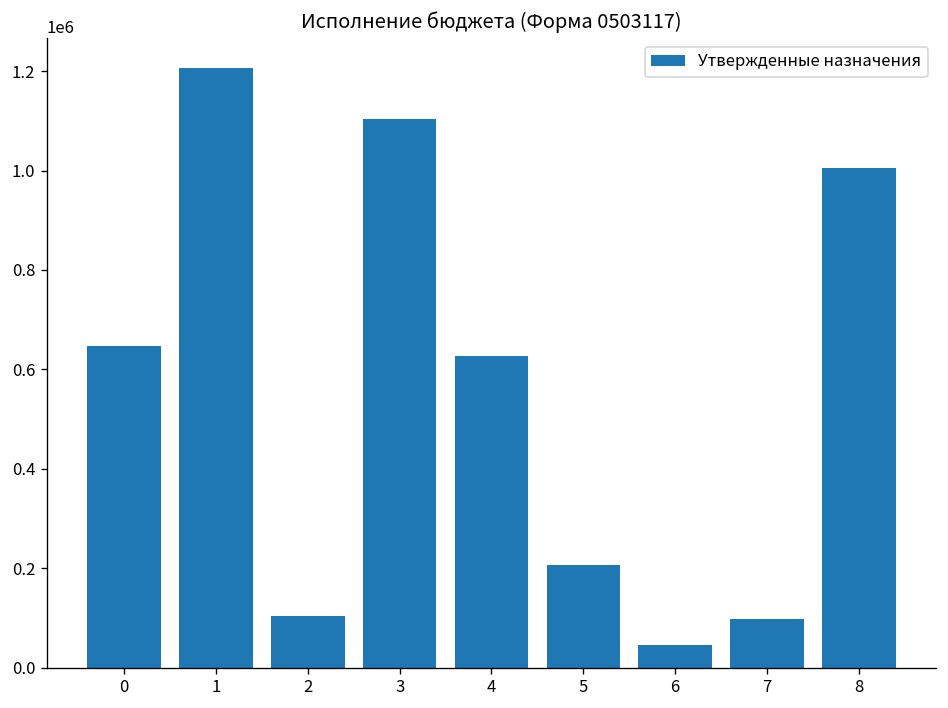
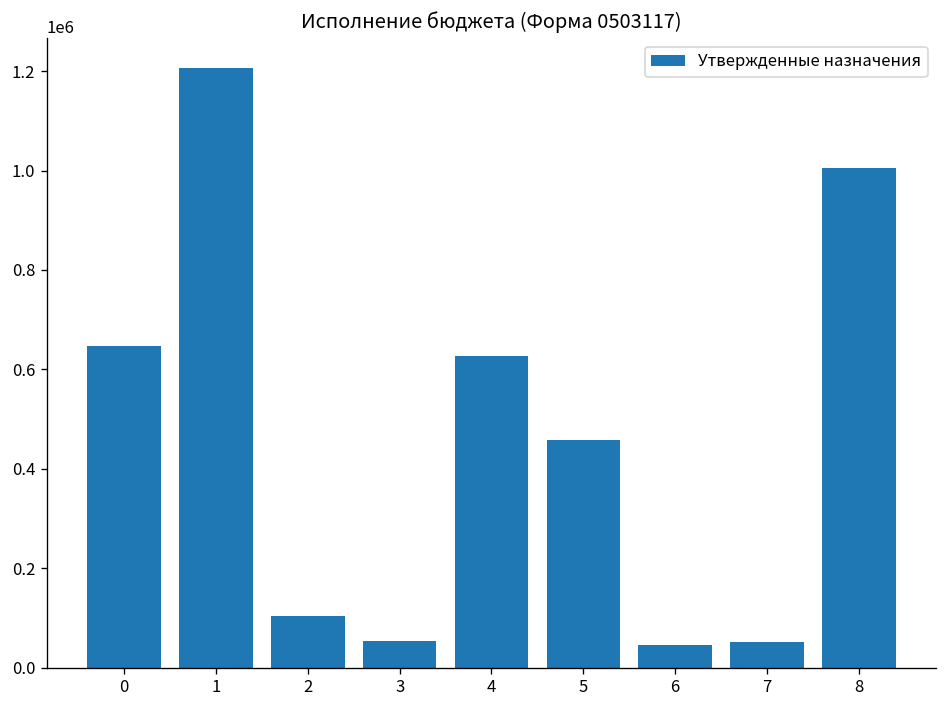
  {
    "0": 650000,
    "1": 1210000,
    "2": 100000,
-   "3": 1100000,
+   "3": 50000,
    "4": 630000,
-   "5": 210000,
+   "5": 460000,
    "6": 50000,
-   "7": 100000,
+   "7": 50000,
    "8": 1000000
  }
